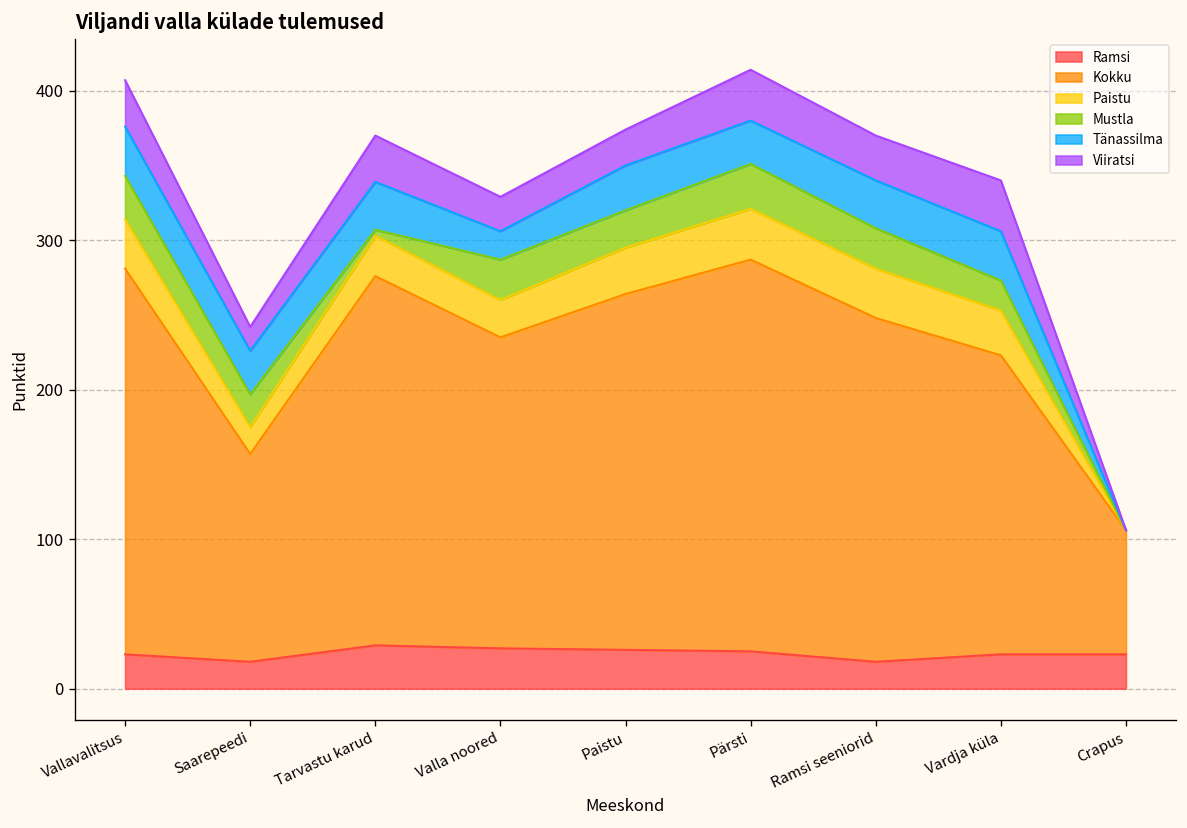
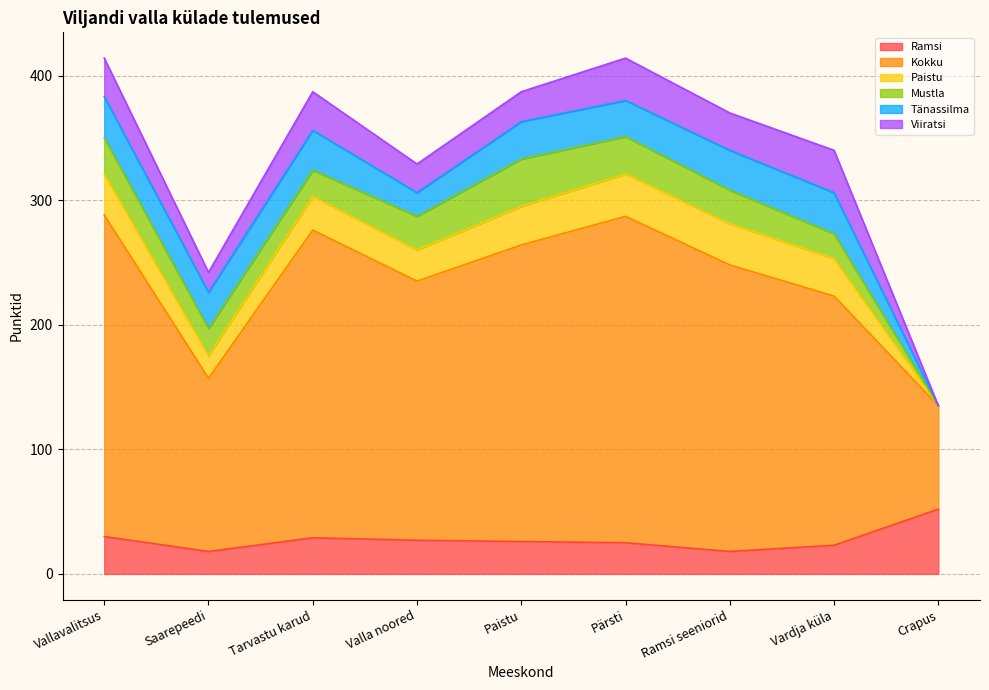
  {
    "Ramsi": {
-     "Vallavalitsus": 23,
+     "Vallavalitsus": 30,
      "Saarepeedi": 18,
      "Tarvastu karud": 29,
      "Valla noored": 27,
      "Paistu": 26,
      "Pärsti": 25,
      "Ramsi seeniorid": 18,
      "Vardja küla": 23,
-     "Crapus": 23
+     "Crapus": 52
    },
    "Kokku": {
      "Vallavalitsus": 258,
      "Saarepeedi": 139,
      "Tarvastu karud": 247,
      "Valla noored": 208,
      "Paistu": 238,
      "Pärsti": 262,
      "Ramsi seeniorid": 230,
      "Vardja küla": 200
    },
    "Paistu": {
      "Vallavalitsus": 33,
      "Saarepeedi": 18,
      "Tarvastu karud": 27,
      "Valla noored": 25,
      "Paistu": 31,
      "Pärsti": 34,
      "Ramsi seeniorid": 33,
      "Vardja küla": 30
    },
    "Mustla": {
      "Vallavalitsus": 29,
      "Saarepeedi": 22,
-     "Tarvastu karud": 4,
+     "Tarvastu karud": 21,
      "Valla noored": 27,
-     "Paistu": 25,
+     "Paistu": 38,
      "Pärsti": 30,
      "Ramsi seeniorid": 27,
      "Vardja küla": 20
    },
    "Tänassilma": {
      "Vallavalitsus": 33,
      "Saarepeedi": 29,
      "Tarvastu karud": 32,
      "Valla noored": 19,
      "Paistu": 30,
      "Pärsti": 29,
      "Ramsi seeniorid": 32,
      "Vardja küla": 33
    },
    "Viiratsi": {
      "Vallavalitsus": 31,
      "Saarepeedi": 16,
      "Tarvastu karud": 31,
      "Valla noored": 23,
      "Paistu": 24,
      "Pärsti": 34,
      "Ramsi seeniorid": 30,
      "Vardja küla": 34
    }
  }
